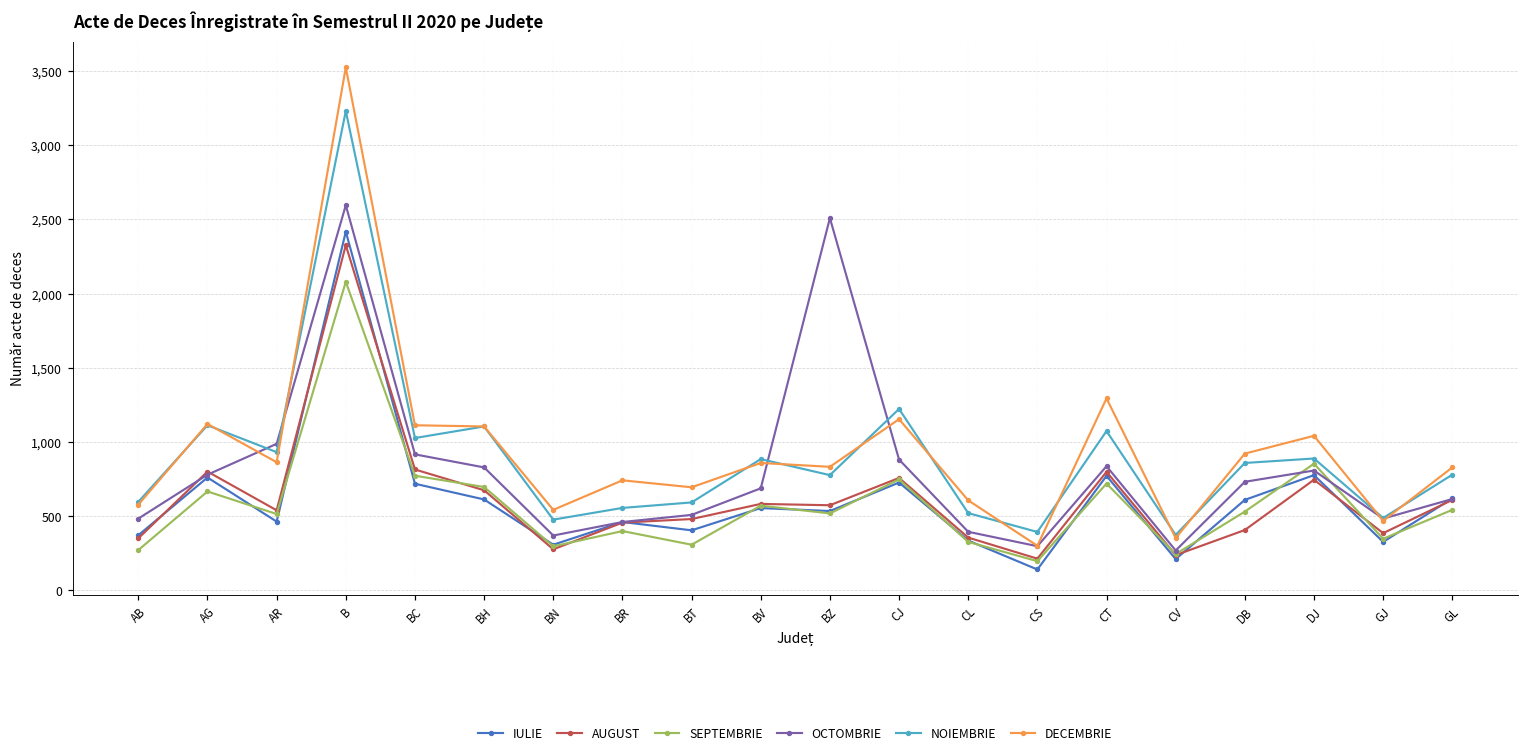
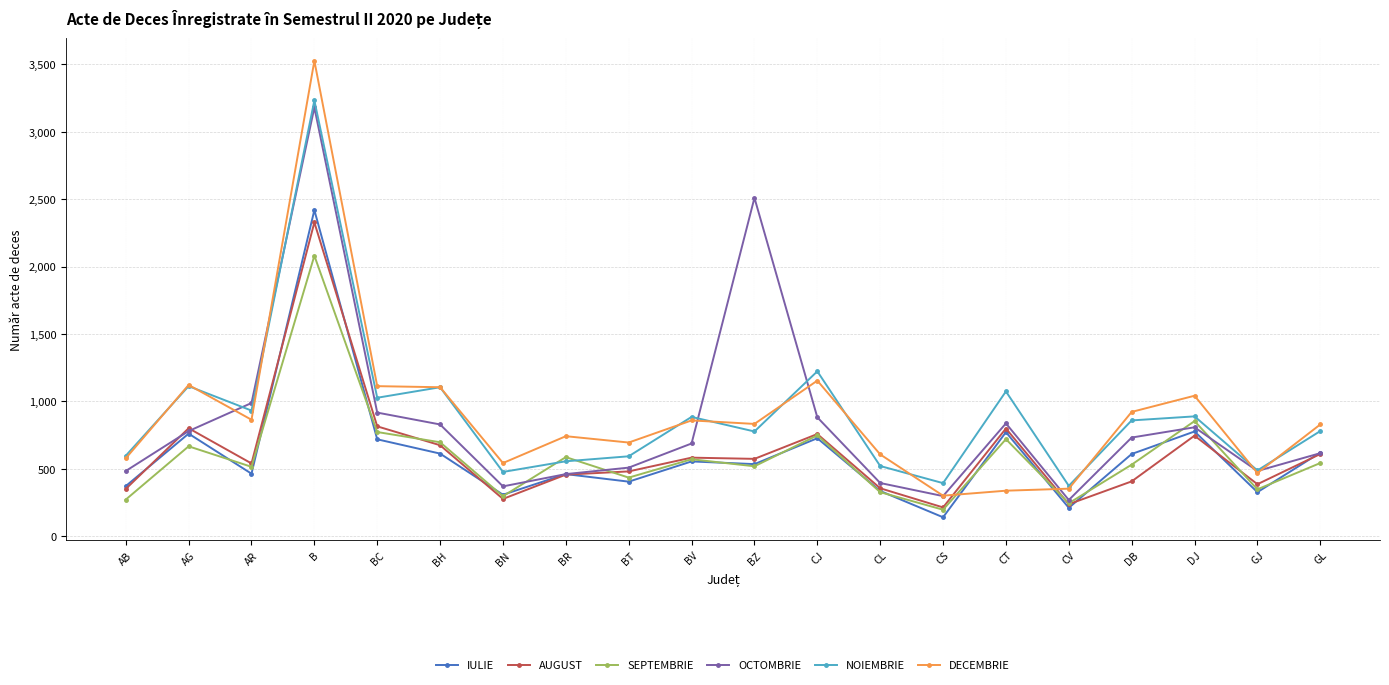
  {
    "AUGUST": {
      "AB": "350",
      "AG": "800",
      "AR": "540",
      "B": "2,330",
      "BC": "820",
      "BH": "680",
      "BN": "280",
      "BT": "480",
      "BZ": "570",
      "CL": "360",
      "CT": "800",
      "DB": "410",
      "DJ": "750",
      "GJ": "390"
    },
    "SEPTEMBRIE": {
      "AB": "270",
      "AG": "670",
      "AR": "520",
      "B": "2,080",
      "BC": "770",
      "BH": "700",
-     "BR": "400",
-     "BT": "310",
+     "BR": "590",
+     "BT": "440",
      "CT": "720",
      "DB": "530",
      "DJ": "850",
      "GJ": "350",
      "GL": "540"
    },
    "OCTOMBRIE": {
      "AB": "480",
      "AR": "990",
-     "B": "2,600",
+     "B": "3,180",
      "BC": "920",
      "BH": "830",
      "BN": "370",
      "BT": "510",
      "BV": "690",
      "BZ": "2,510",
      "CJ": "880",
      "CL": "400",
      "CT": "840",
      "CV": "270",
      "DB": "730",
      "DJ": "810"
    },
    "DECEMBRIE": {
      "AR": "860",
      "B": "3,530",
      "BC": "1,110",
      "BN": "540",
      "BR": "740",
      "BT": "700",
      "BV": "860",
      "BZ": "830",
      "CJ": "1,150",
      "CL": "610",
-     "CT": "1,290",
+     "CT": "340",
      "CV": "350",
      "DB": "920",
      "DJ": "1,040",
      "GL": "830"
    }
  }
